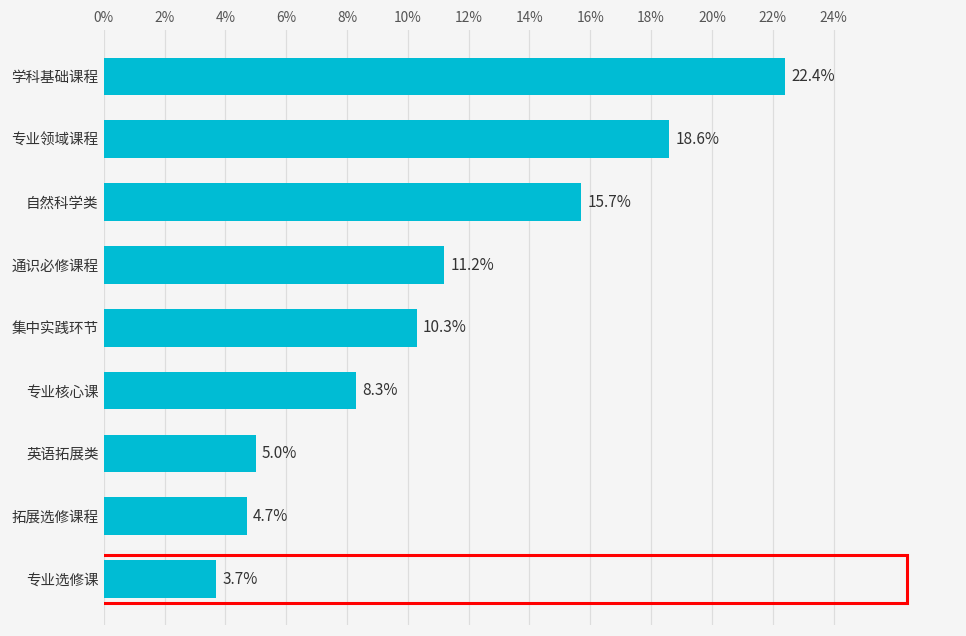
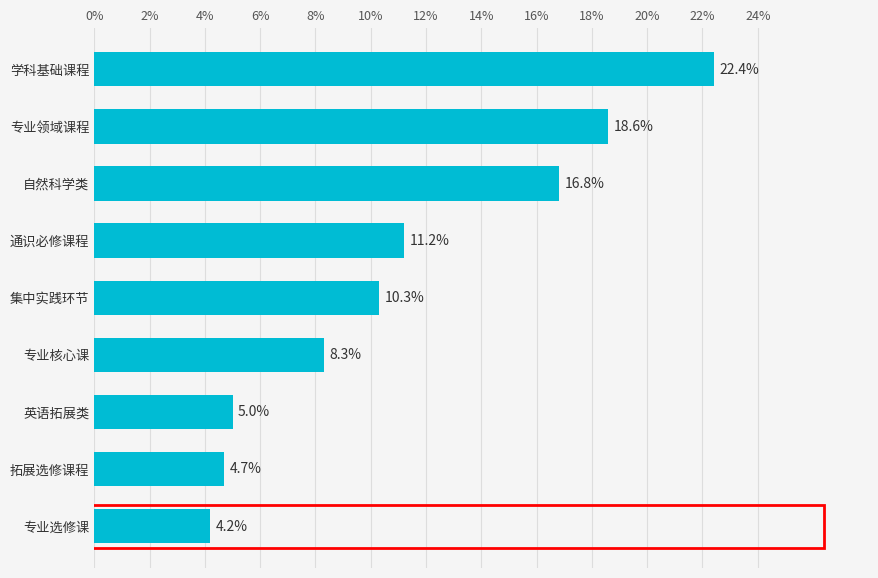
  {
    "学科基础课程": "22.4%",
    "专业领域课程": "18.6%",
-   "自然科学类": "15.7%",
+   "自然科学类": "16.8%",
    "通识必修课程": "11.2%",
    "集中实践环节": "10.3%",
    "专业核心课": "8.3%",
    "英语拓展类": "5.0%",
    "拓展选修课程": "4.7%",
-   "专业选修课": "3.7%"
+   "专业选修课": "4.2%"
  }
